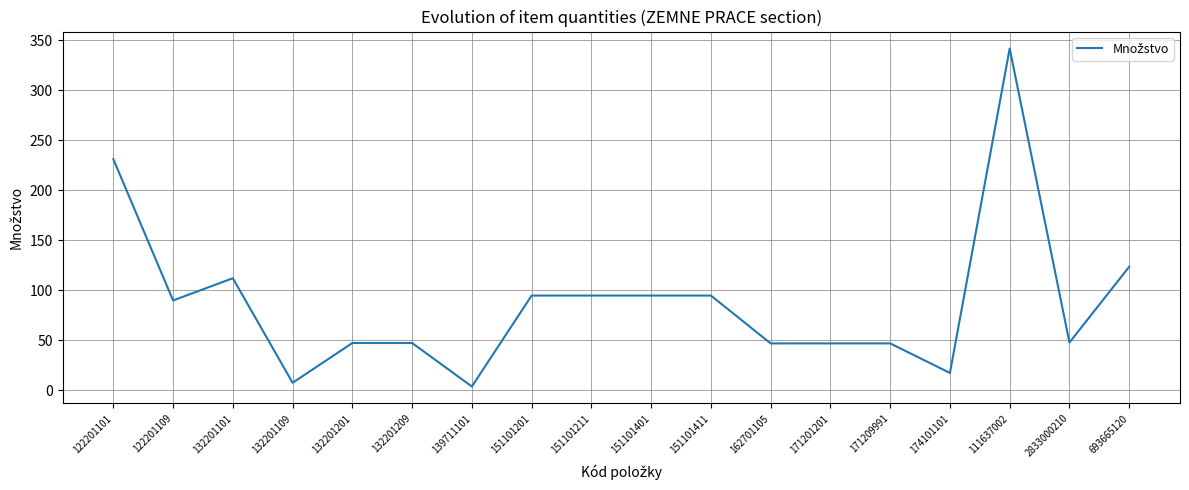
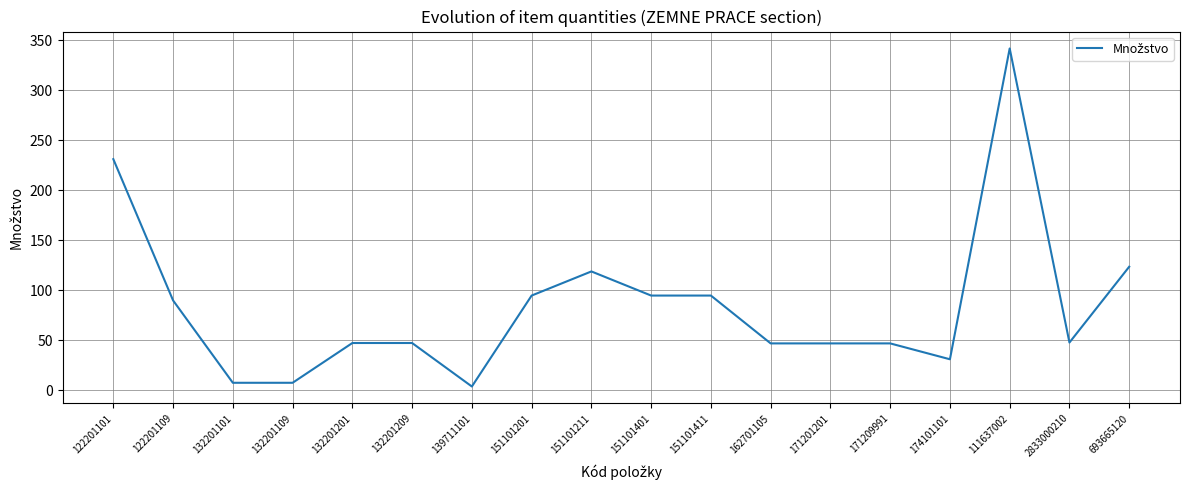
  {
    "122201101": 230,
    "122201109": 90,
-   "132201101": 110,
+   "132201101": 10,
    "132201109": 10,
    "132201201": 50,
    "132201209": 50,
    "139711101": 0,
    "151101201": 90,
-   "151101211": 90,
+   "151101211": 120,
    "151101401": 90,
    "151101411": 90,
    "162701105": 50,
    "171201201": 50,
    "171209991": 50,
-   "174101101": 20,
+   "174101101": 30,
    "111637002": 340,
    "2833000210": 50,
    "693665120": 120
  }
